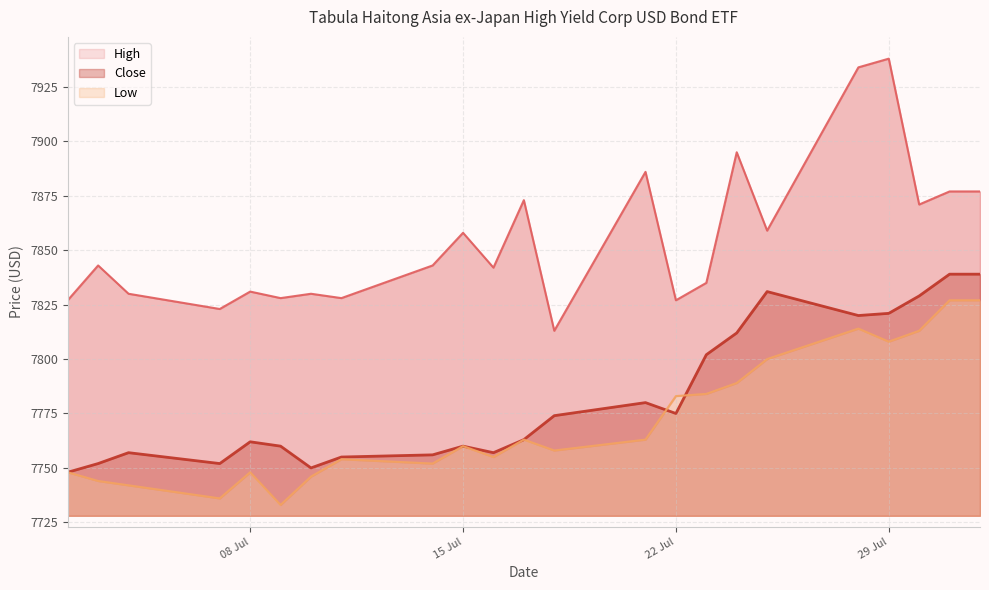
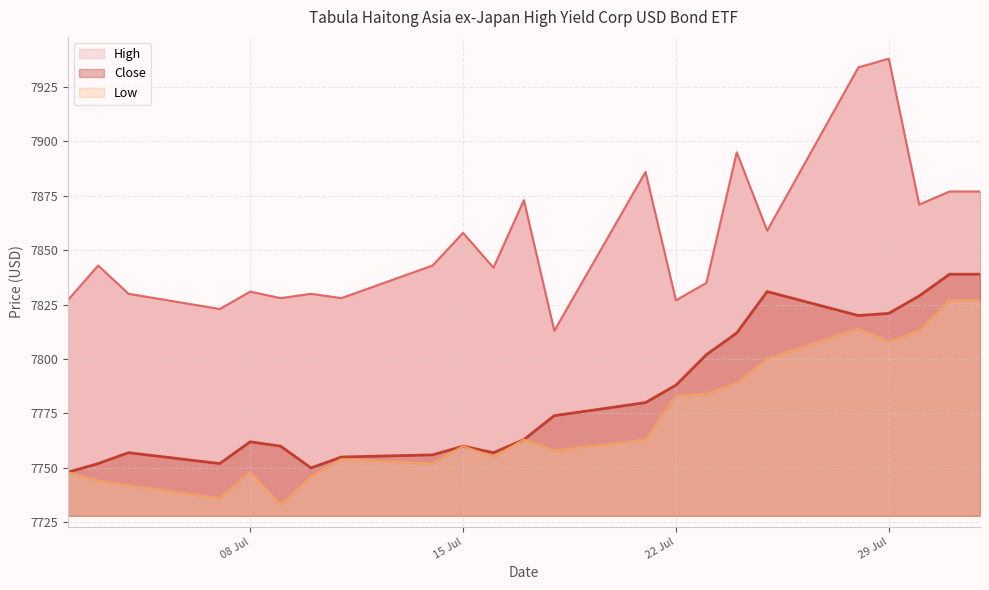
  {
    "Close": {
      "08 Jul": 7762,
-     "22 Jul": 7775,
+     "22 Jul": 7788,
      "29 Jul": 7821
    }
  }
